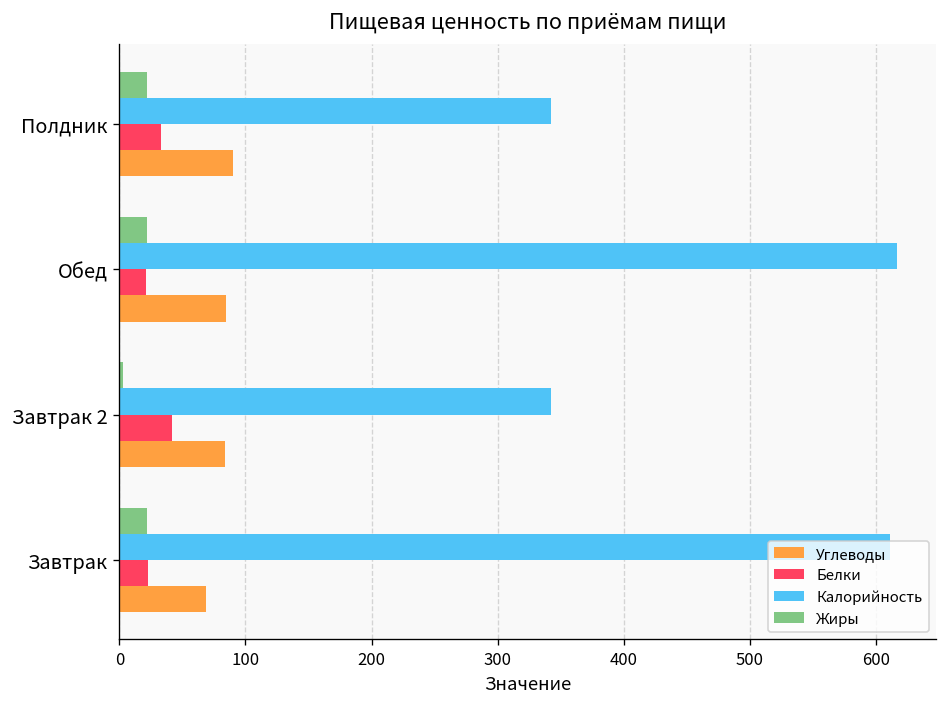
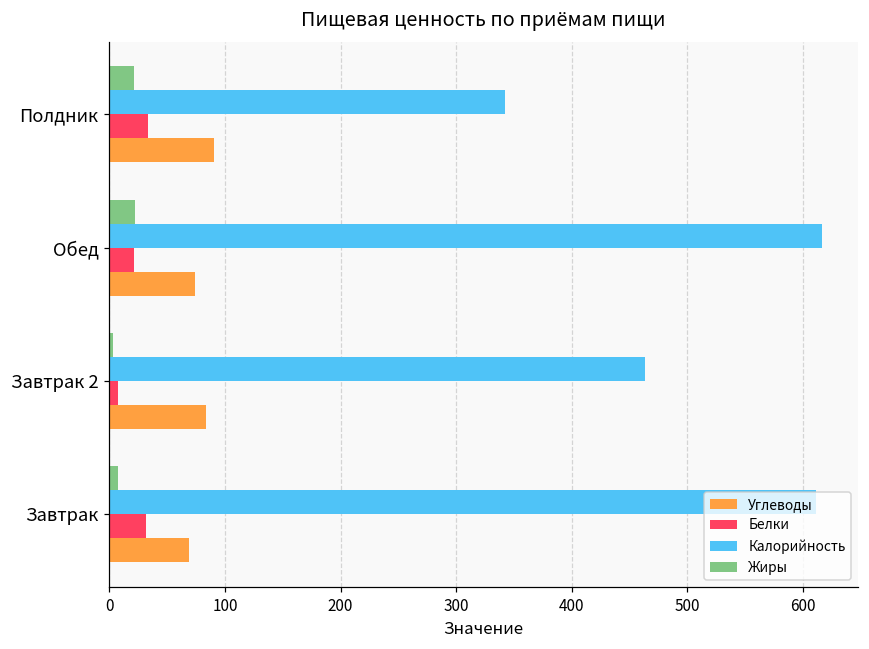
  {
    "Углеводы": {
      "Полдник": 90,
-     "Обед": 84,
+     "Обед": 74,
      "Завтрак 2": 84,
      "Завтрак": 69
    },
    "Белки": {
      "Полдник": 33,
      "Обед": 21,
-     "Завтрак 2": 42,
-     "Завтрак": 23
+     "Завтрак 2": 7,
+     "Завтрак": 32
    },
    "Калорийность": {
      "Полдник": 342,
      "Обед": 617,
-     "Завтрак 2": 342
+     "Завтрак 2": 464
    },
    "Жиры": {
      "Полдник": 22,
      "Обед": 22,
      "Завтрак 2": 3,
-     "Завтрак": 22
+     "Завтрак": 8
    }
  }
